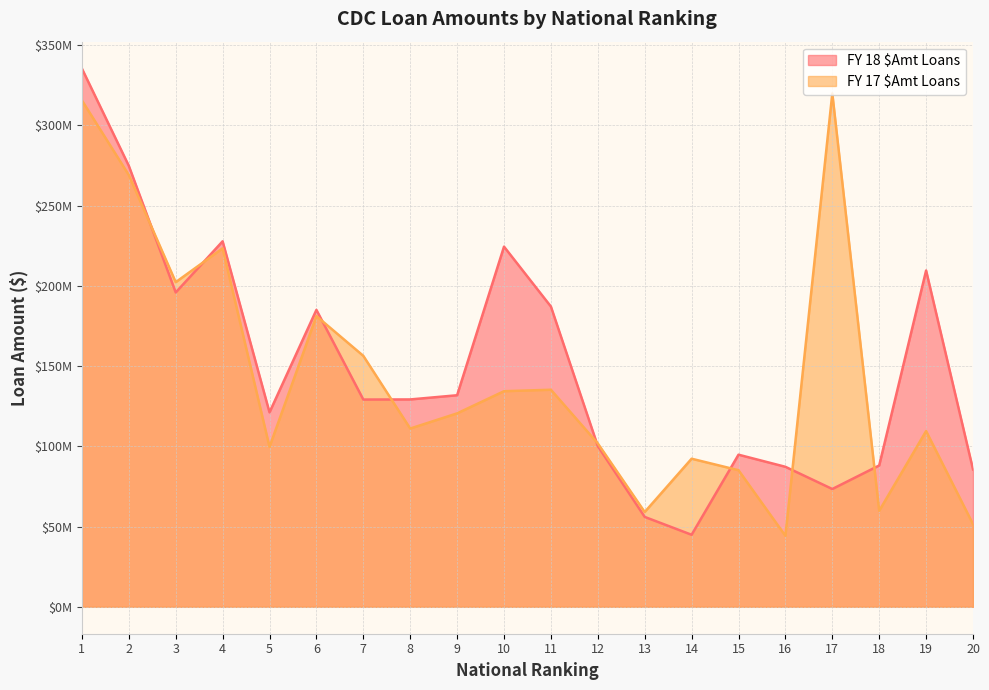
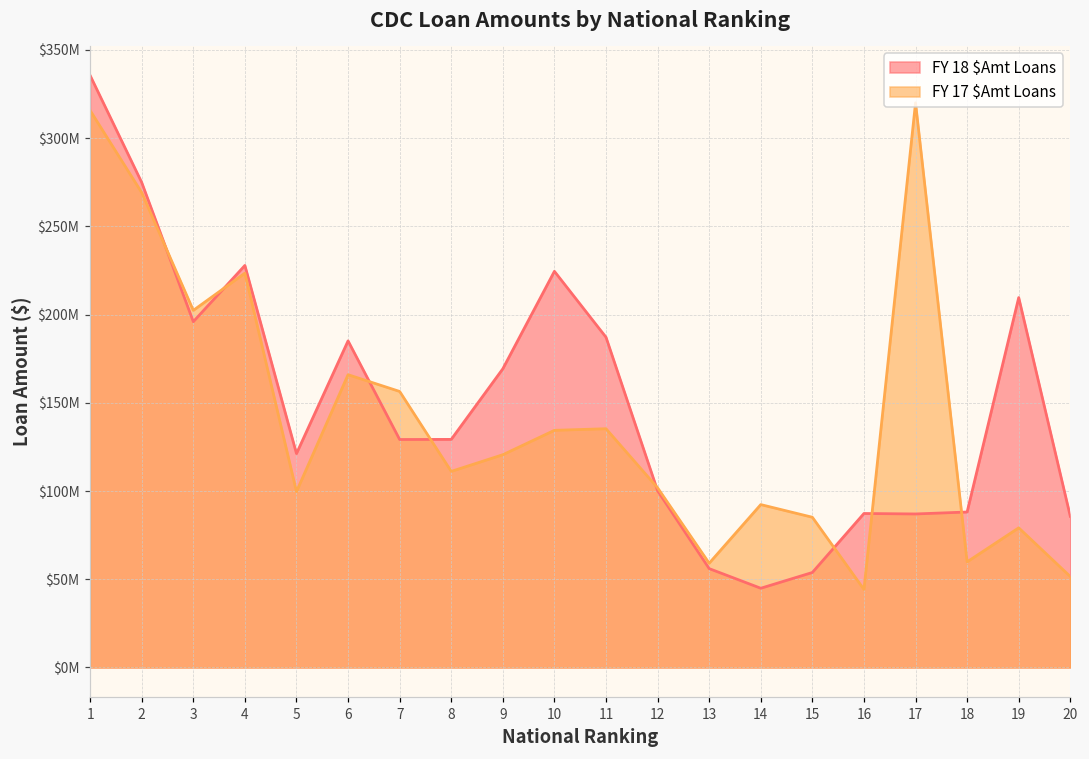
  {
    "FY 18 $Amt Loans": {
      "1": "$335000000",
      "2": "$275000000",
      "3": "$196000000",
      "4": "$228000000",
      "5": "$121000000",
      "6": "$185000000",
      "7": "$129000000",
      "8": "$129000000",
-     "9": "$132000000",
+     "9": "$169000000",
      "10": "$224000000",
      "11": "$187000000",
      "12": "$100000000",
      "13": "$56000000",
      "14": "$45000000",
-     "15": "$95000000",
+     "15": "$54000000",
      "16": "$87000000",
-     "17": "$73000000",
+     "17": "$87000000",
      "18": "$88000000",
      "19": "$210000000",
      "20": "$86000000"
    },
    "FY 17 $Amt Loans": {
      "1": "$316000000",
      "2": "$269000000",
      "3": "$202000000",
      "4": "$223000000",
      "5": "$100000000",
-     "6": "$181000000",
+     "6": "$166000000",
      "7": "$156000000",
      "8": "$111000000",
      "9": "$121000000",
      "10": "$134000000",
      "11": "$135000000",
      "12": "$102000000",
      "13": "$59000000",
      "14": "$92000000",
      "15": "$85000000",
      "16": "$44000000",
      "18": "$60000000",
-     "19": "$110000000",
+     "19": "$79000000",
      "20": "$52000000"
    }
  }
